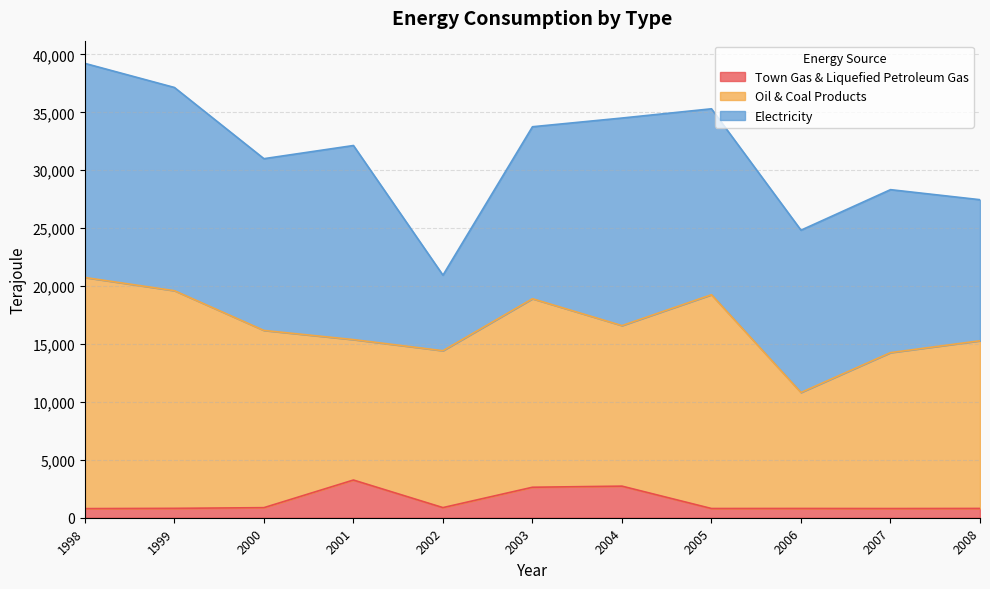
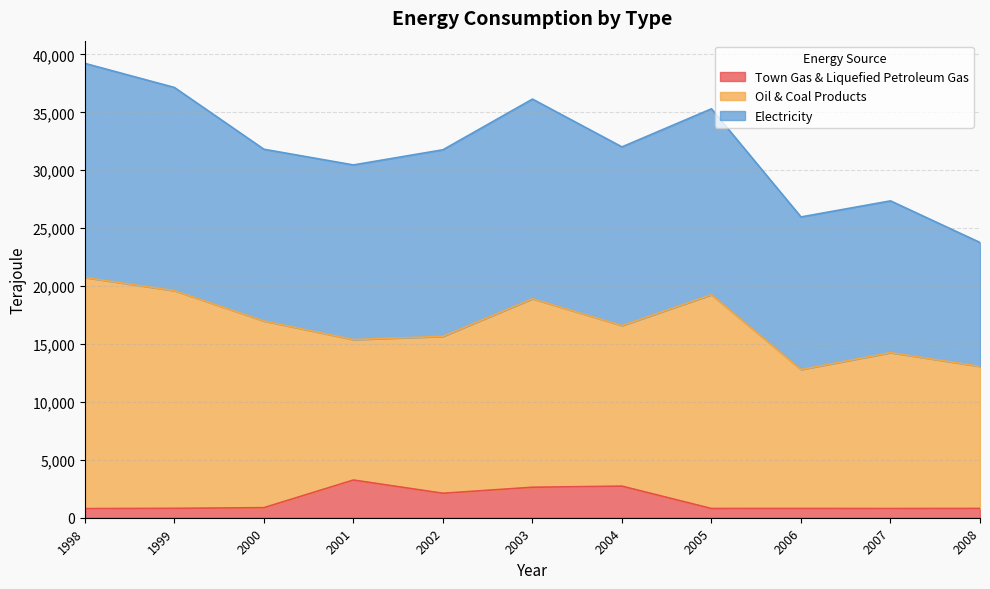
  {
    "Town Gas & Liquefied Petroleum Gas": {
      "1998": "800",
      "1999": "800",
      "2000": "900",
      "2001": "3,300",
-     "2002": "900",
+     "2002": "2,100",
      "2003": "2,600",
      "2004": "2,700",
      "2005": "800",
      "2006": "800",
      "2007": "800",
      "2008": "800"
    },
    "Oil & Coal Products": {
      "1998": "20,000",
      "1999": "18,800",
-     "2000": "15,300",
+     "2000": "16,100",
      "2001": "12,100",
      "2002": "13,500",
      "2003": "16,300",
      "2004": "13,900",
      "2005": "18,500",
-     "2006": "10,000",
+     "2006": "12,000",
      "2007": "13,500",
-     "2008": "14,500"
+     "2008": "12,300"
    },
    "Electricity": {
      "1998": "18,500",
      "1999": "17,500",
      "2000": "14,800",
-     "2001": "16,800",
-     "2002": "6,500",
-     "2003": "14,900",
-     "2004": "17,900",
+     "2001": "15,100",
+     "2002": "16,100",
+     "2003": "17,200",
+     "2004": "15,400",
      "2005": "16,100",
-     "2006": "14,000",
-     "2007": "14,100",
-     "2008": "12,200"
+     "2006": "13,200",
+     "2007": "13,100",
+     "2008": "10,700"
    }
  }
